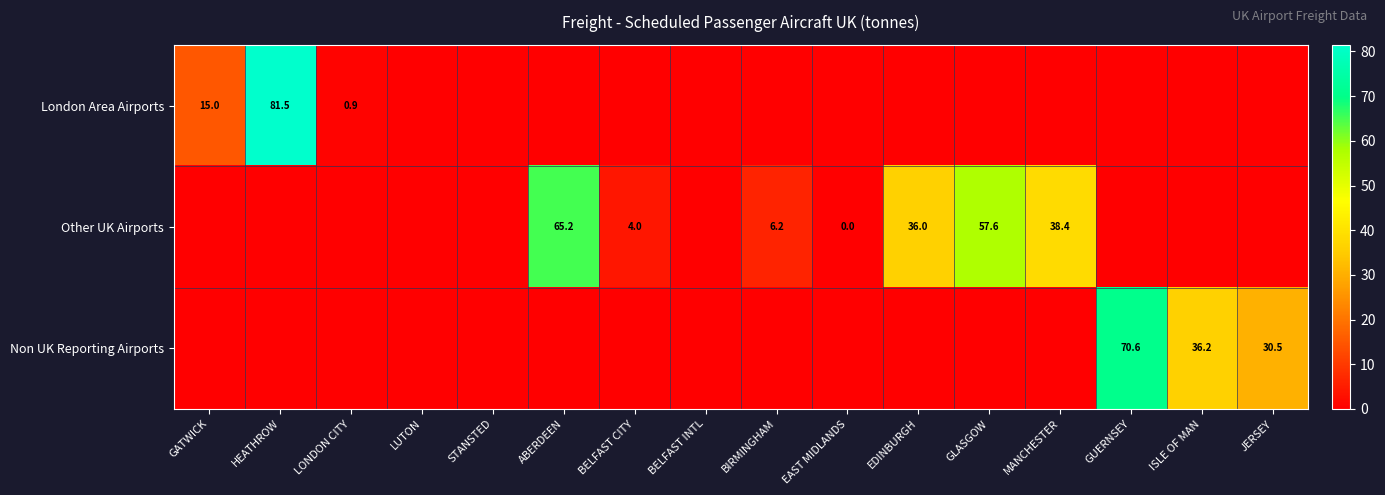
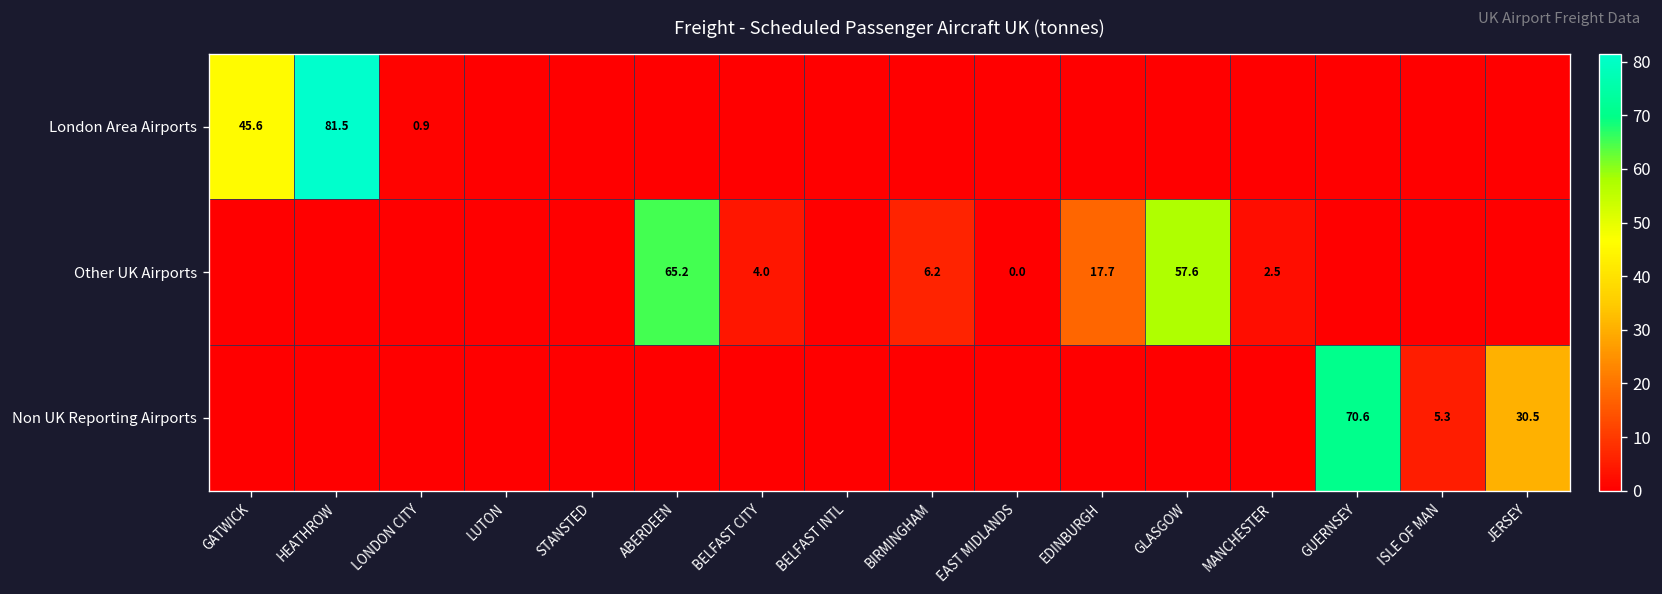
  {
    "London Area Airports": {
-     "GATWICK": 15.0,
+     "GATWICK": 45.6,
      "HEATHROW": 81.5,
      "LONDON CITY": 0.9
    },
    "Other UK Airports": {
      "ABERDEEN": 65.2,
      "BELFAST CITY": 4.0,
      "BIRMINGHAM": 6.2,
      "EAST MIDLANDS": 0.0,
-     "EDINBURGH": 36.0,
+     "EDINBURGH": 17.7,
      "GLASGOW": 57.6,
-     "MANCHESTER": 38.4
+     "MANCHESTER": 2.5
    },
    "Non UK Reporting Airports": {
      "GUERNSEY": 70.6,
-     "ISLE OF MAN": 36.2,
+     "ISLE OF MAN": 5.3,
      "JERSEY": 30.5
    }
  }
